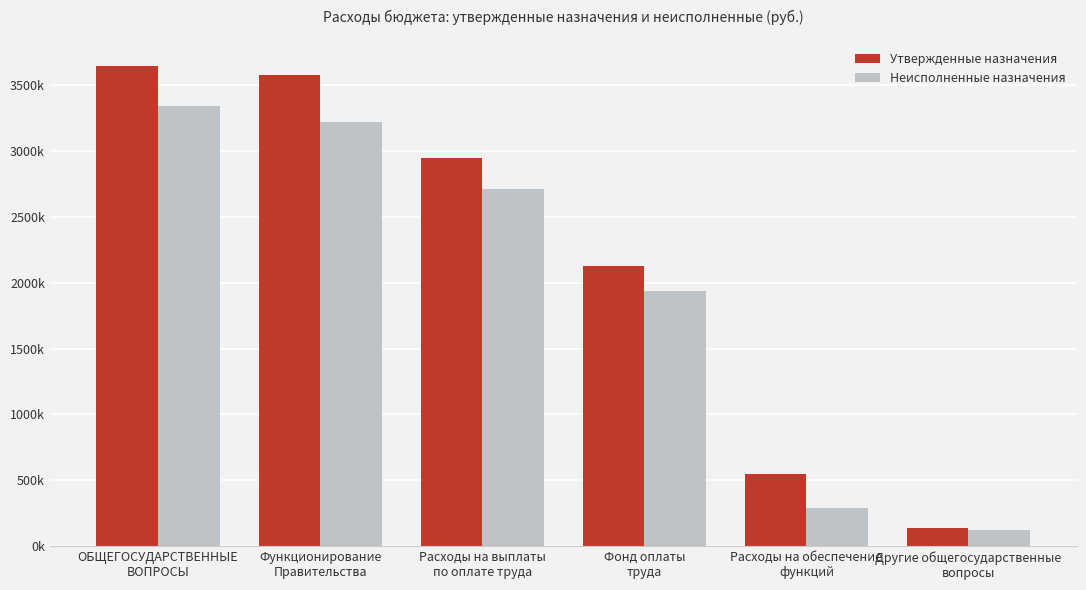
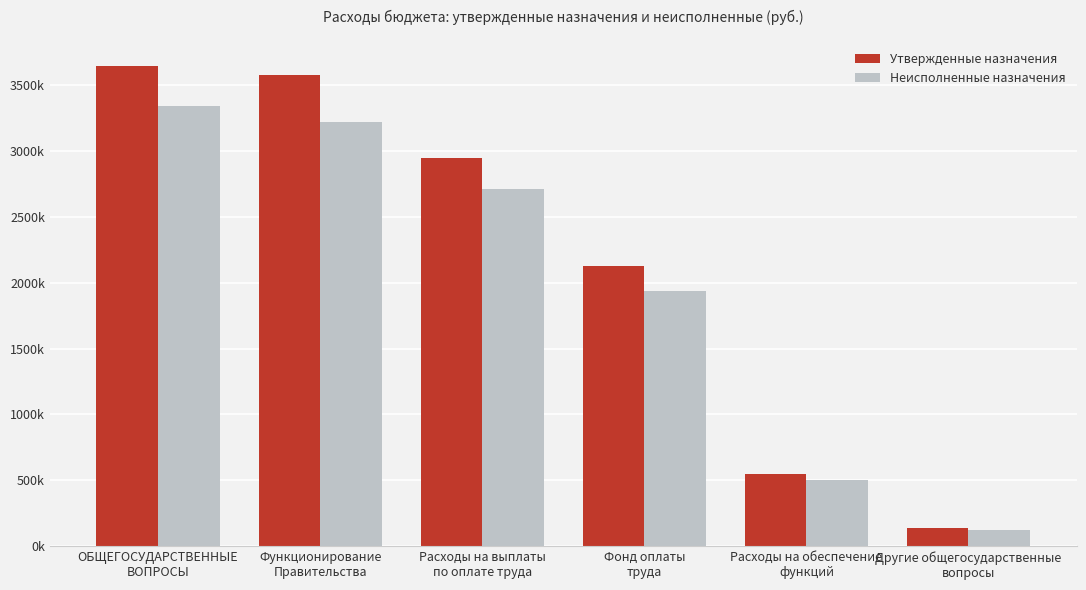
  {
    "Утвержденные назначения": {
      "ОБЩЕГОСУДАРСТВЕННЫЕ ВОПРОСЫ": 3640000,
      "Функционирование Правительства": 3570000,
      "Расходы на выплаты по оплате труда": 2950000,
      "Фонд оплаты труда": 2130000,
      "Расходы на обеспечение функций": 550000,
      "Другие общегосударственные вопросы": 140000
    },
    "Неисполненные назначения": {
      "ОБЩЕГОСУДАРСТВЕННЫЕ ВОПРОСЫ": 3340000,
      "Функционирование Правительства": 3210000,
      "Расходы на выплаты по оплате труда": 2710000,
      "Фонд оплаты труда": 1930000,
-     "Расходы на обеспечение функций": 290000,
+     "Расходы на обеспечение функций": 510000,
      "Другие общегосударственные вопросы": 120000
    }
  }
